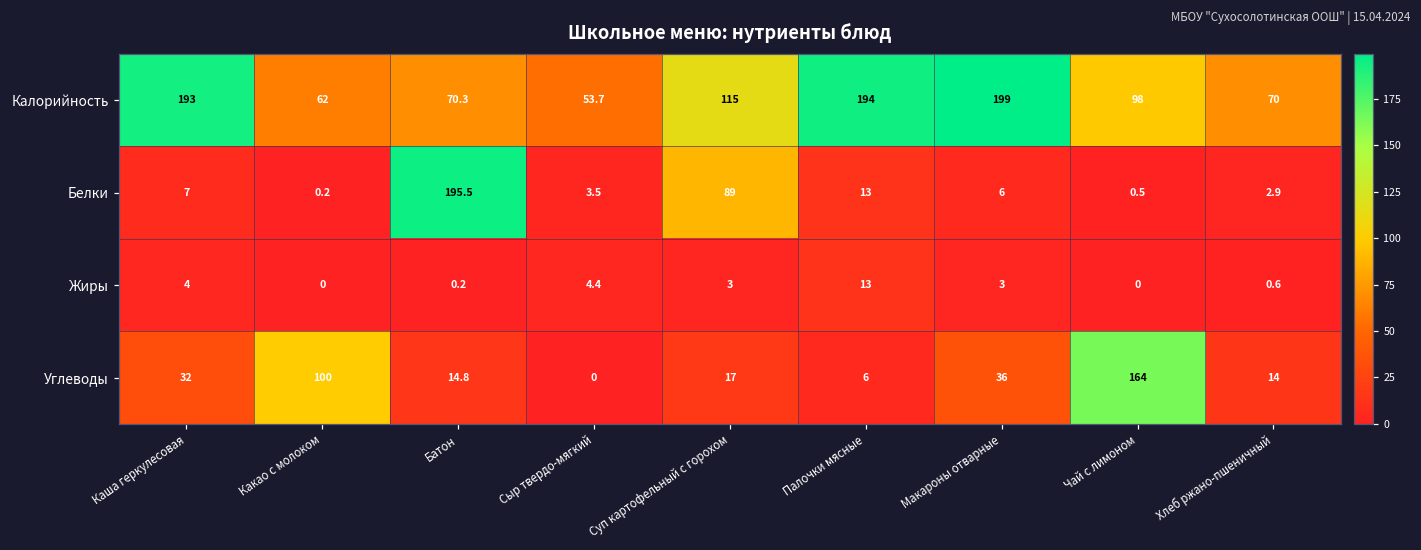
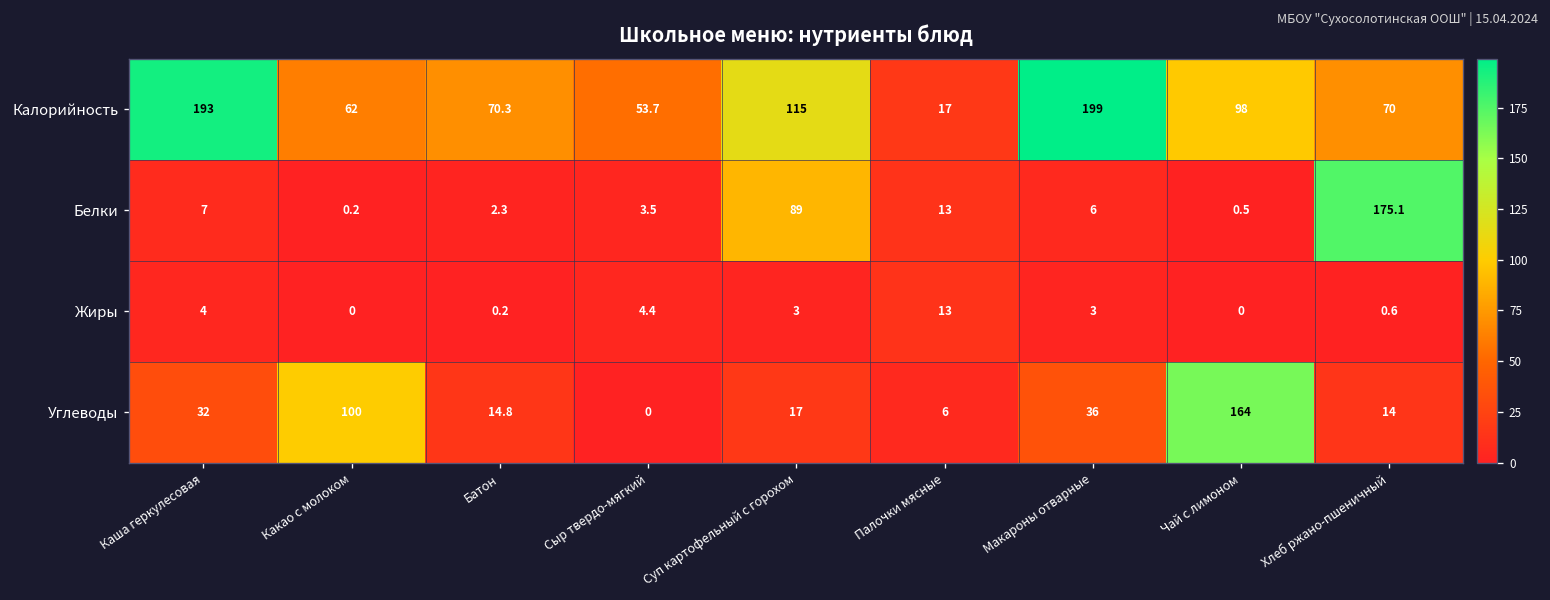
  {
    "Калорийность": {
      "Каша геркулесовая": 193,
      "Какао с молоком": 62,
      "Батон": 70.3,
      "Сыр твердо-мягкий": 53.7,
      "Суп картофельный с горохом": 115,
-     "Палочки мясные": 194,
+     "Палочки мясные": 17,
      "Макароны отварные": 199,
      "Чай с лимоном": 98,
      "Хлеб ржано-пшеничный": 70
    },
    "Белки": {
      "Каша геркулесовая": 7,
      "Какао с молоком": 0.2,
-     "Батон": 195.5,
+     "Батон": 2.3,
      "Сыр твердо-мягкий": 3.5,
      "Суп картофельный с горохом": 89,
      "Палочки мясные": 13,
      "Макароны отварные": 6,
      "Чай с лимоном": 0.5,
-     "Хлеб ржано-пшеничный": 2.9
+     "Хлеб ржано-пшеничный": 175.1
    },
    "Жиры": {
      "Каша геркулесовая": 4,
      "Какао с молоком": 0,
      "Батон": 0.2,
      "Сыр твердо-мягкий": 4.4,
      "Суп картофельный с горохом": 3,
      "Палочки мясные": 13,
      "Макароны отварные": 3,
      "Чай с лимоном": 0,
      "Хлеб ржано-пшеничный": 0.6
    },
    "Углеводы": {
      "Каша геркулесовая": 32,
      "Какао с молоком": 100,
      "Батон": 14.8,
      "Сыр твердо-мягкий": 0,
      "Суп картофельный с горохом": 17,
      "Палочки мясные": 6,
      "Макароны отварные": 36,
      "Чай с лимоном": 164,
      "Хлеб ржано-пшеничный": 14
    }
  }
